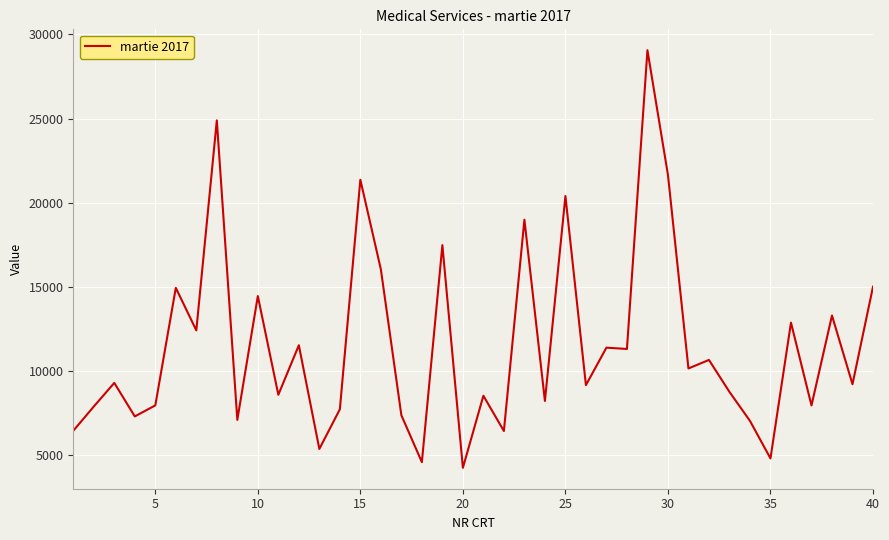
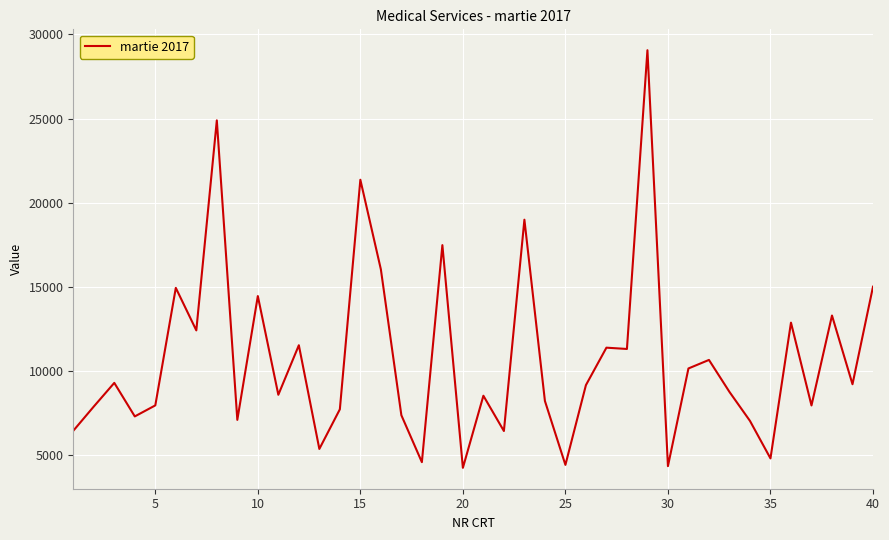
  {
    "5": 7900,
    "10": 14400,
    "15": 21400,
    "20": 4200,
-   "25": 20400,
-   "30": 21700,
+   "25": 4400,
+   "30": 4300,
    "35": 4800,
    "40": 15000
  }
